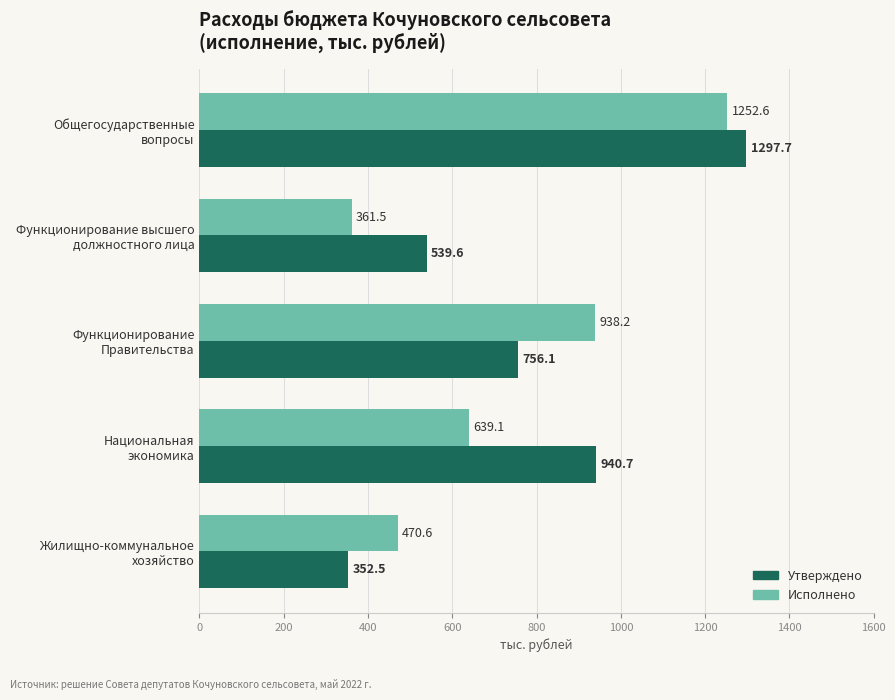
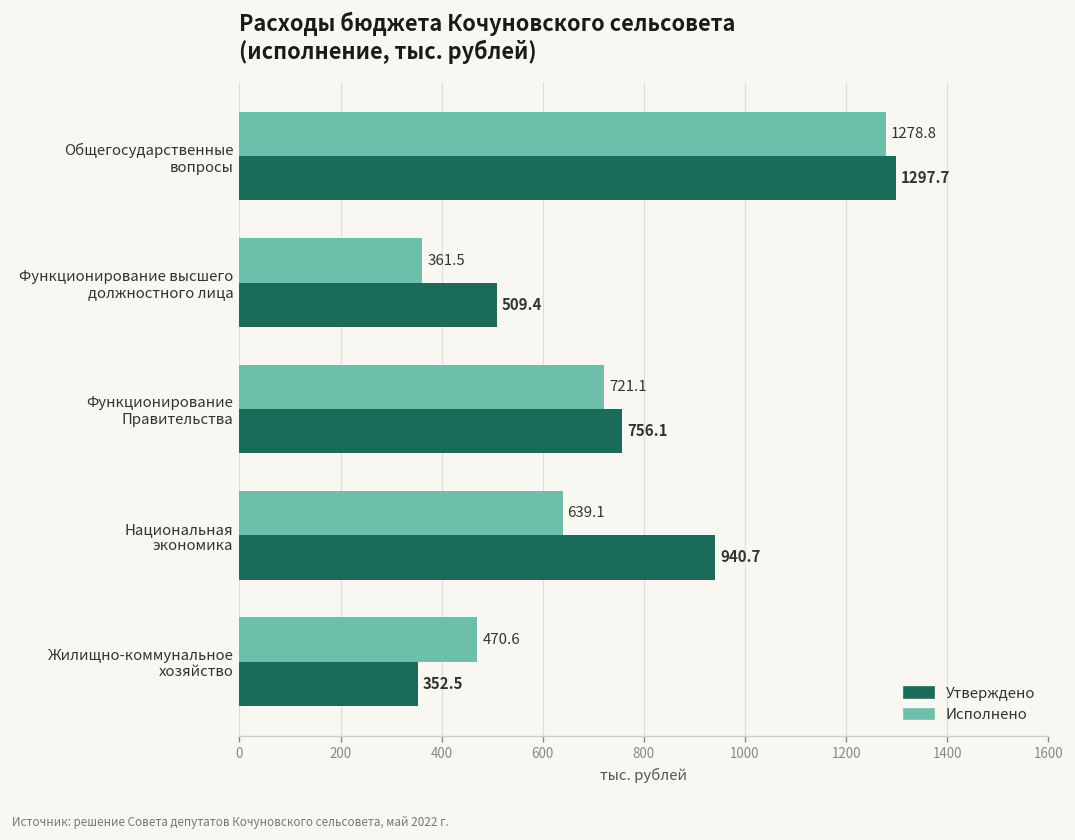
  {
    "Утверждено": {
      "Общегосударственные вопросы": 1297.7,
-     "Функционирование высшего должностного лица": 539.6,
+     "Функционирование высшего должностного лица": 509.4,
      "Функционирование Правительства": 756.1,
      "Национальная экономика": 940.7,
      "Жилищно-коммунальное хозяйство": 352.5
    },
    "Исполнено": {
-     "Общегосударственные вопросы": 1252.6,
+     "Общегосударственные вопросы": 1278.8,
      "Функционирование высшего должностного лица": 361.5,
-     "Функционирование Правительства": 938.2,
+     "Функционирование Правительства": 721.1,
      "Национальная экономика": 639.1,
      "Жилищно-коммунальное хозяйство": 470.6
    }
  }
